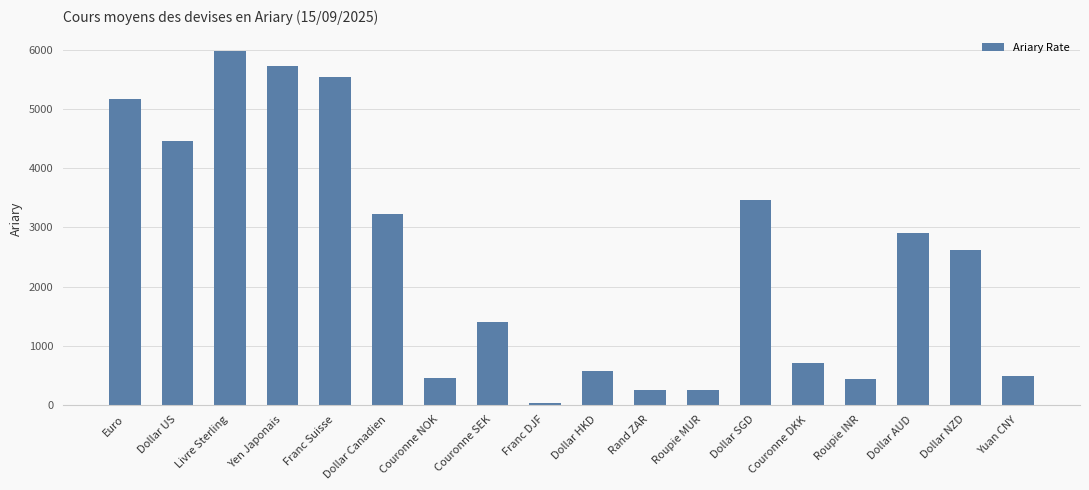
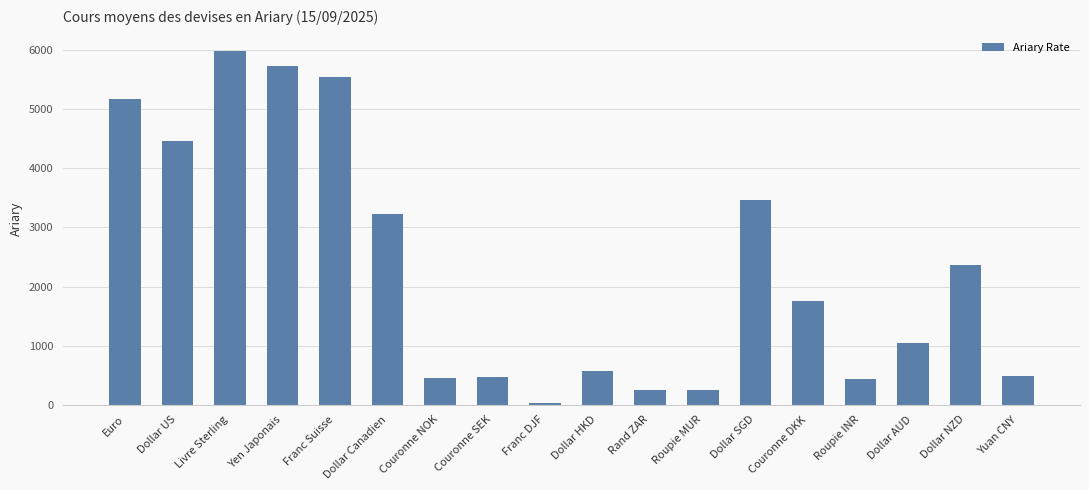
  {
    "Euro": 5200,
    "Dollar US": 4500,
    "Livre Sterling": 6000,
    "Yen Japonais": 5700,
    "Franc Suisse": 5600,
    "Dollar Canadien": 3200,
    "Couronne NOK": 400,
-   "Couronne SEK": 1400,
+   "Couronne SEK": 500,
    "Dollar HKD": 600,
    "Rand ZAR": 300,
    "Roupie MUR": 300,
    "Dollar SGD": 3500,
-   "Couronne DKK": 700,
+   "Couronne DKK": 1800,
    "Roupie INR": 400,
-   "Dollar AUD": 2900,
-   "Dollar NZD": 2600,
+   "Dollar AUD": 1000,
+   "Dollar NZD": 2400,
    "Yuan CNY": 500
  }
